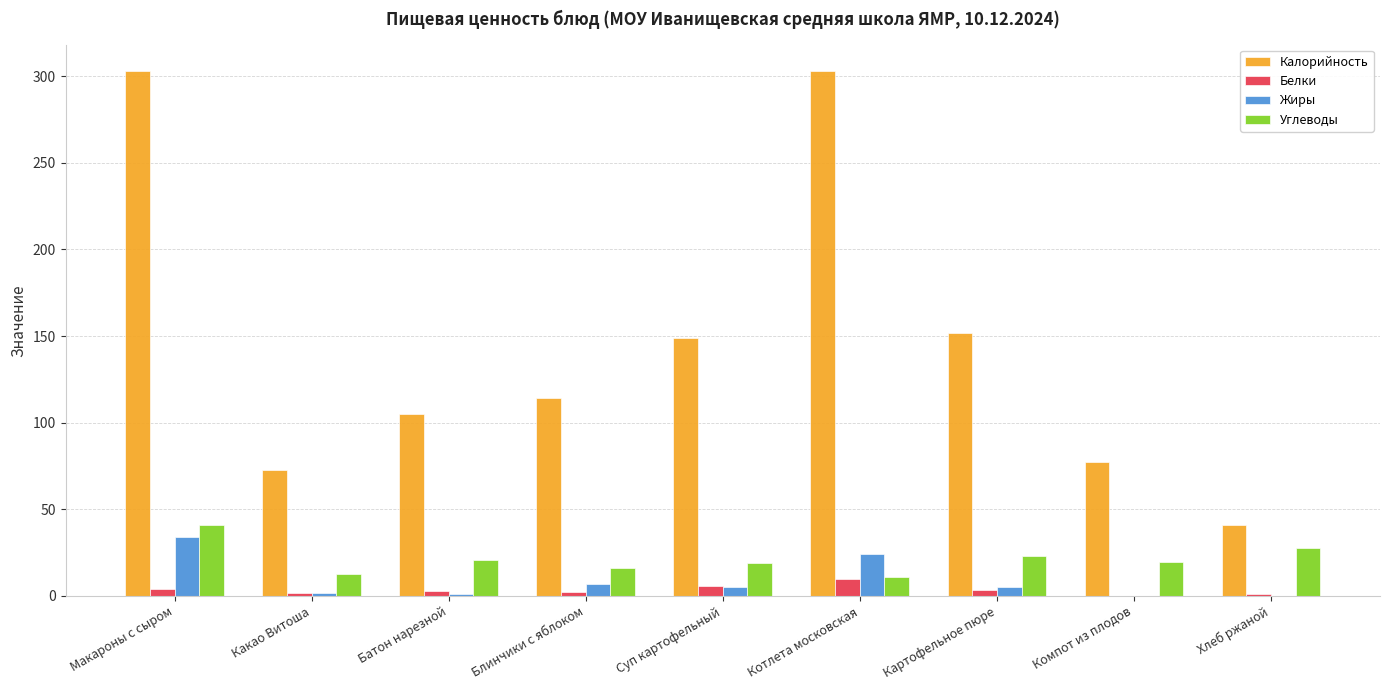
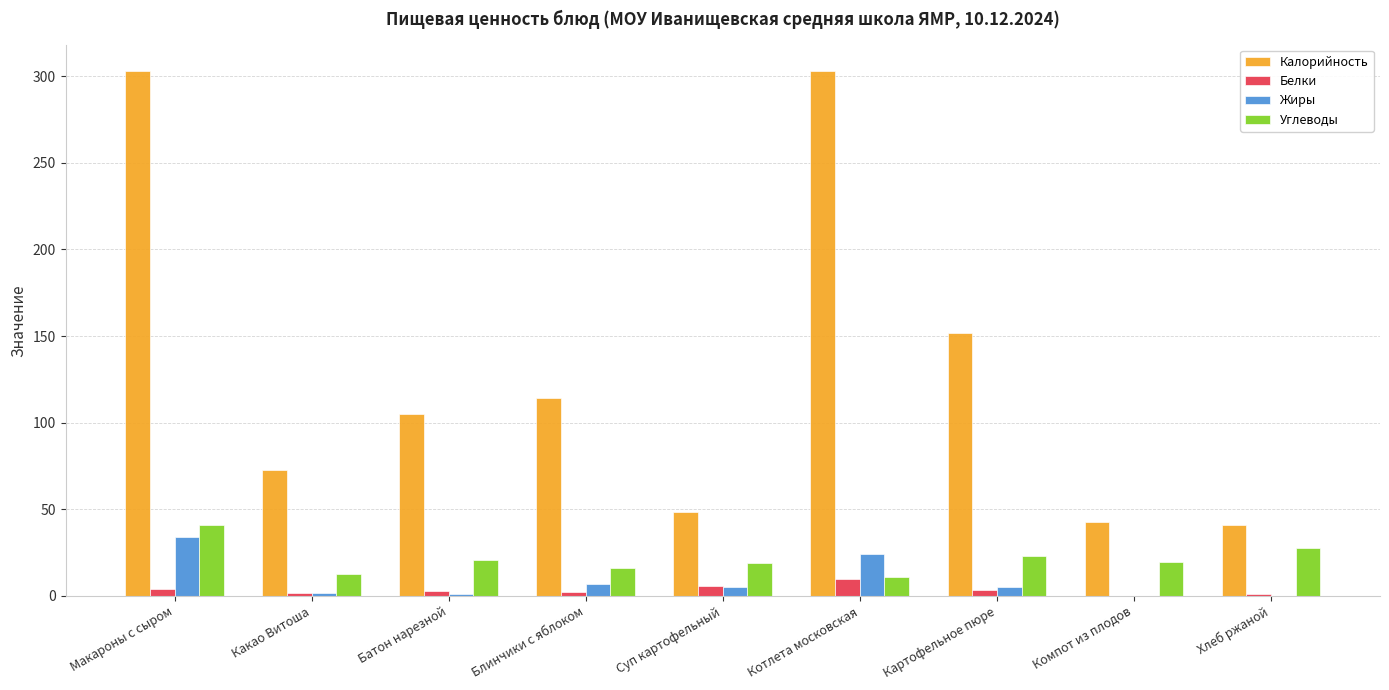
  {
    "Калорийность": {
      "Макароны с сыром": 303,
      "Какао Витоша": 73,
      "Батон нарезной": 105,
      "Блинчики с яблоком": 114,
-     "Суп картофельный": 149,
+     "Суп картофельный": 49,
      "Котлета московская": 303,
      "Картофельное пюре": 151,
-     "Компот из плодов": 77,
+     "Компот из плодов": 42,
      "Хлеб ржаной": 41
    },
    "Белки": {
      "Макароны с сыром": 4,
      "Какао Витоша": 2,
      "Батон нарезной": 3,
      "Блинчики с яблоком": 2,
      "Суп картофельный": 6,
      "Котлета московская": 10,
      "Картофельное пюре": 3,
      "Компот из плодов": 0
    },
    "Жиры": {
      "Макароны с сыром": 34,
      "Какао Витоша": 2,
      "Блинчики с яблоком": 7,
      "Суп картофельный": 5,
      "Котлета московская": 24,
      "Картофельное пюре": 5,
      "Компот из плодов": 0
    },
    "Углеводы": {
      "Макароны с сыром": 41,
      "Какао Витоша": 13,
      "Батон нарезной": 21,
      "Блинчики с яблоком": 16,
      "Суп картофельный": 19,
      "Котлета московская": 11,
      "Картофельное пюре": 23,
      "Компот из плодов": 19,
      "Хлеб ржаной": 27
    }
  }
